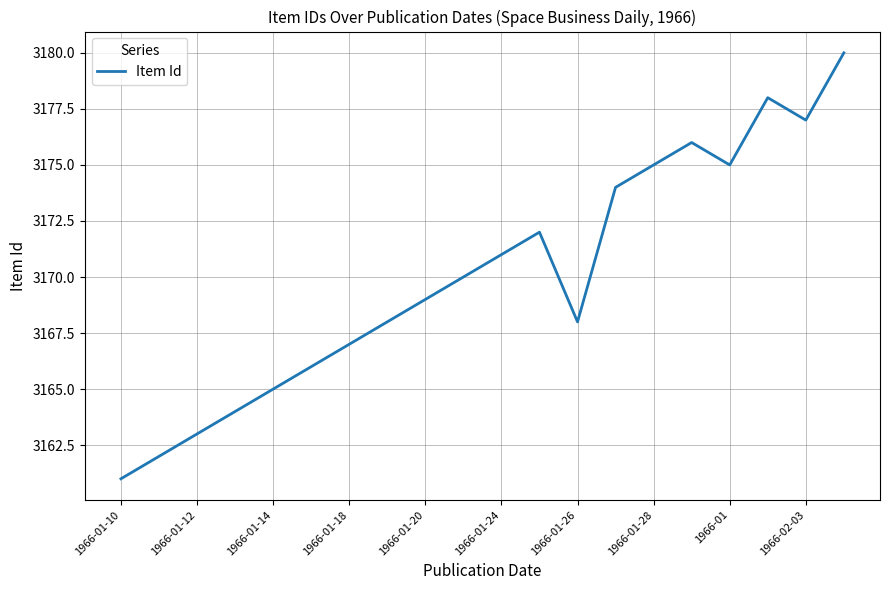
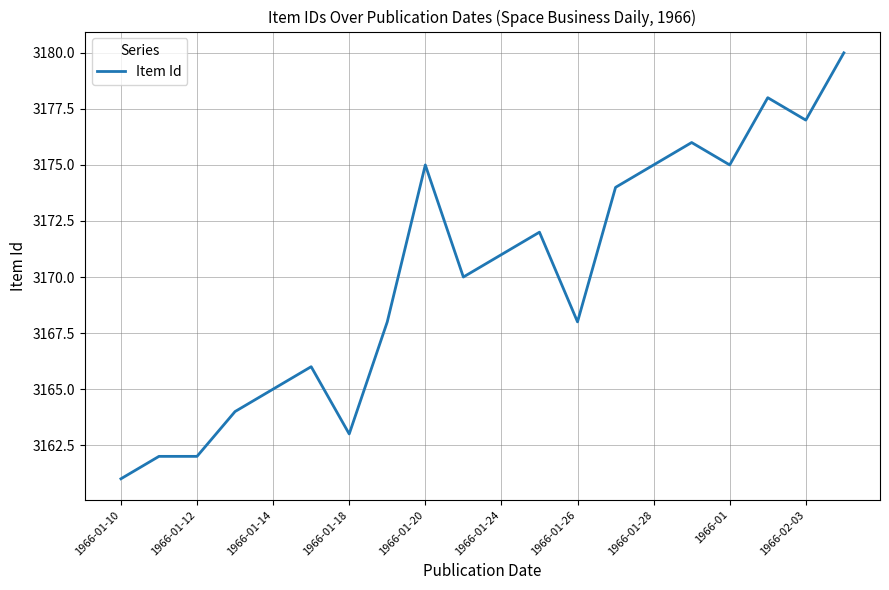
  {
    "1966-01-10": 3161,
-   "1966-01-12": 3163,
+   "1966-01-12": 3162,
    "1966-01-14": 3165,
-   "1966-01-18": 3167,
-   "1966-01-20": 3169,
+   "1966-01-18": 3163,
+   "1966-01-20": 3175,
    "1966-01-24": 3171,
    "1966-01-26": 3168,
    "1966-01-28": 3175,
    "1966-01": 3175,
    "1966-02-03": 3177
  }
